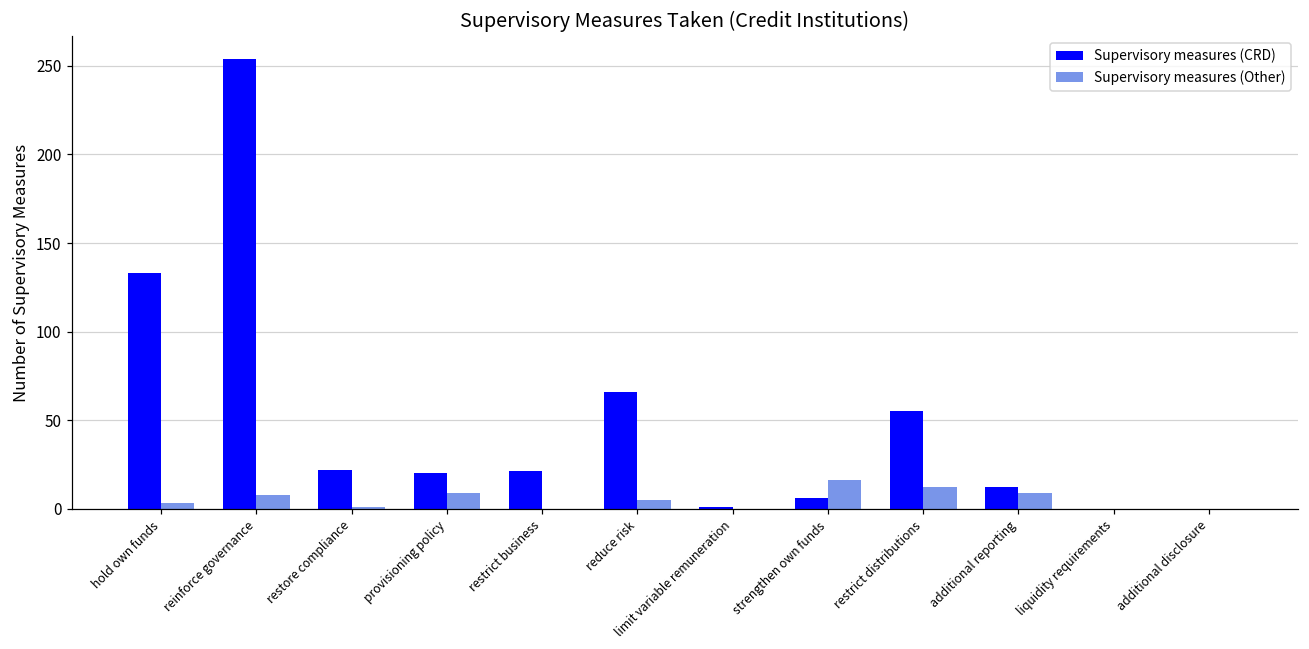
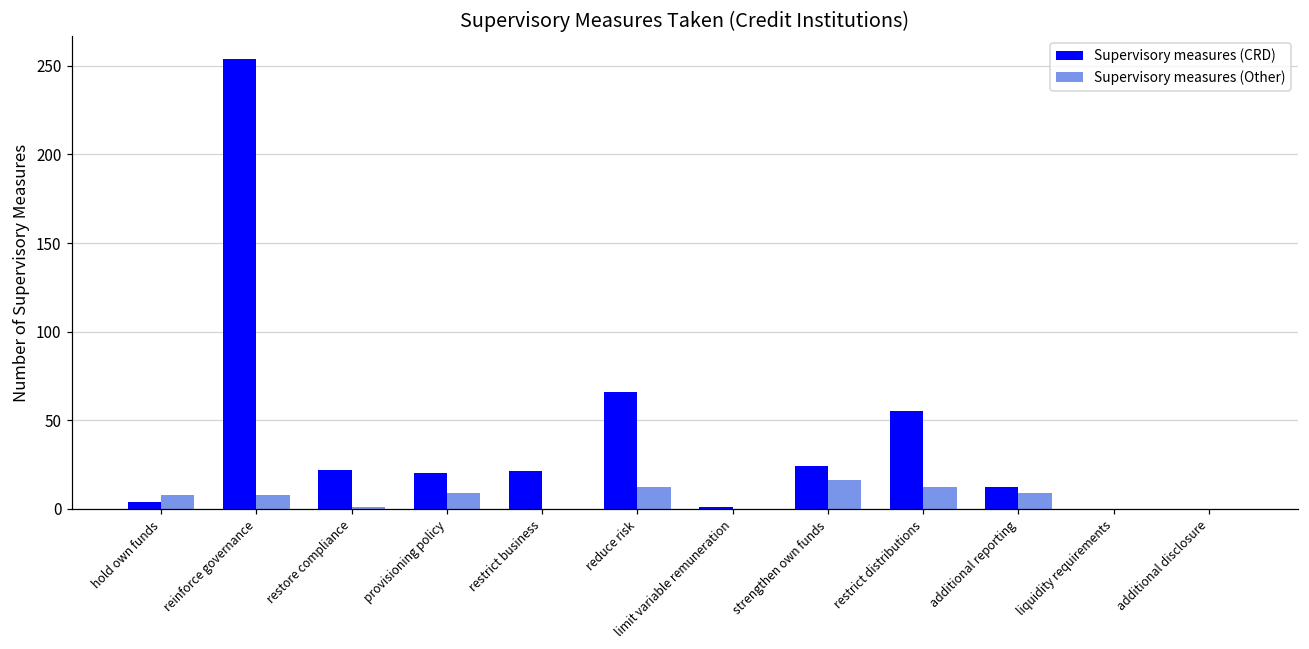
  {
    "Supervisory measures (CRD)": {
-     "hold own funds": 133,
+     "hold own funds": 4,
      "reinforce governance": 254,
      "restore compliance": 22,
      "provisioning policy": 20,
      "restrict business": 21,
      "reduce risk": 66,
-     "strengthen own funds": 6,
+     "strengthen own funds": 24,
      "restrict distributions": 55,
      "additional reporting": 12,
      "liquidity requirements": 0,
      "additional disclosure": 0
    },
    "Supervisory measures (Other)": {
-     "hold own funds": 3,
+     "hold own funds": 8,
      "reinforce governance": 8,
      "provisioning policy": 9,
      "restrict business": 0,
-     "reduce risk": 5,
+     "reduce risk": 12,
      "limit variable remuneration": 0,
      "strengthen own funds": 16,
      "restrict distributions": 12,
      "additional reporting": 9,
      "liquidity requirements": 0,
      "additional disclosure": 0
    }
  }
